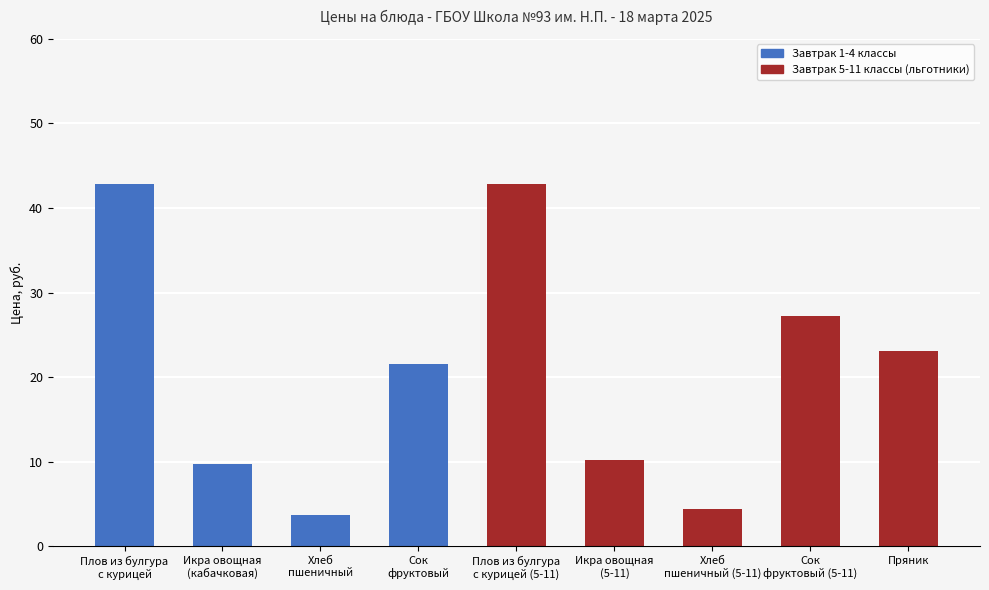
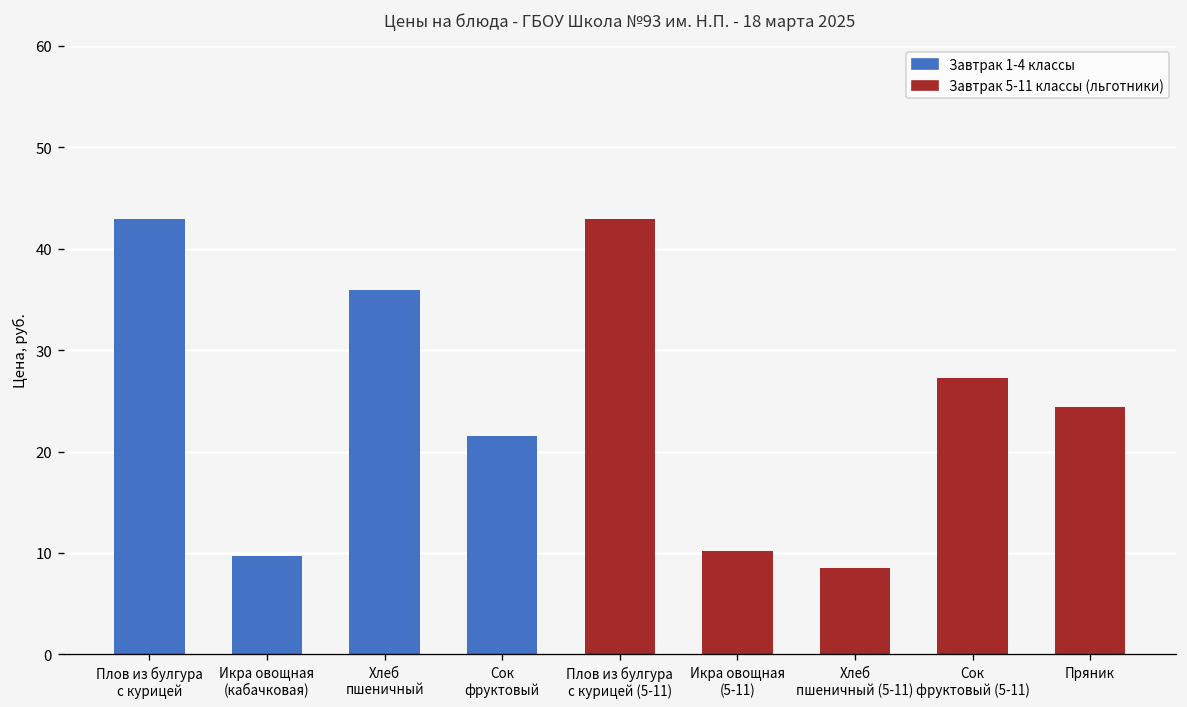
  {
    "Плов из булгура с курицей": 43,
    "Икра овощная (кабачковая)": 10,
-   "Хлеб пшеничный": 4,
+   "Хлеб пшеничный": 36,
    "Сок фруктовый": 22,
    "Плов из булгура с курицей (5-11)": 43,
    "Икра овощная (5-11)": 10,
-   "Хлеб пшеничный (5-11)": 4,
+   "Хлеб пшеничный (5-11)": 9,
    "Сок фруктовый (5-11)": 27,
-   "Пряник": 23
+   "Пряник": 24
  }
